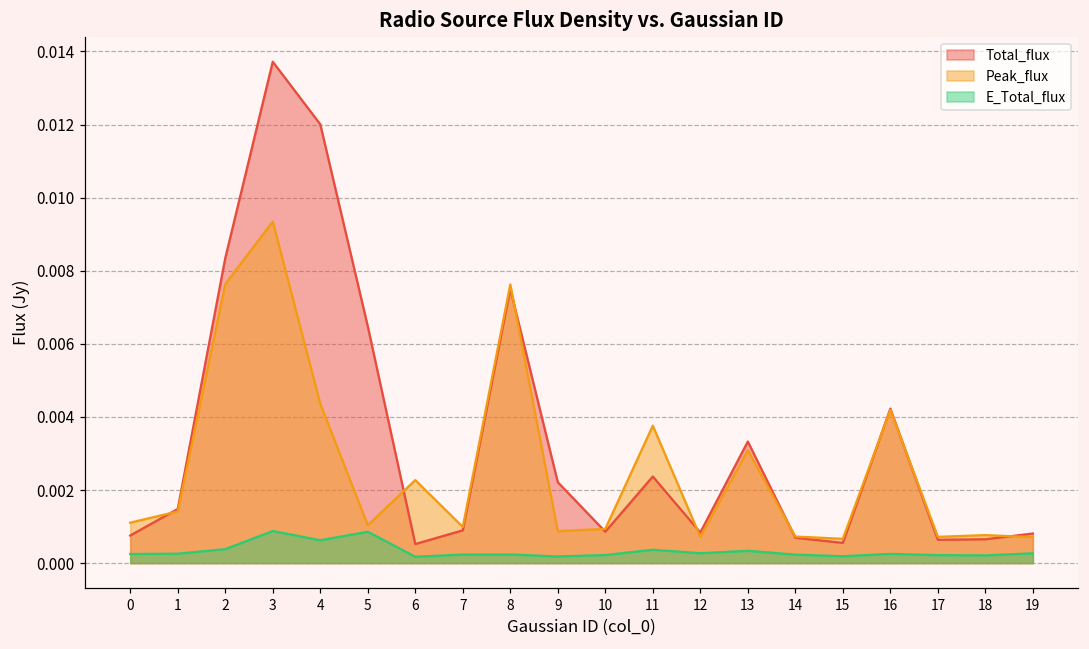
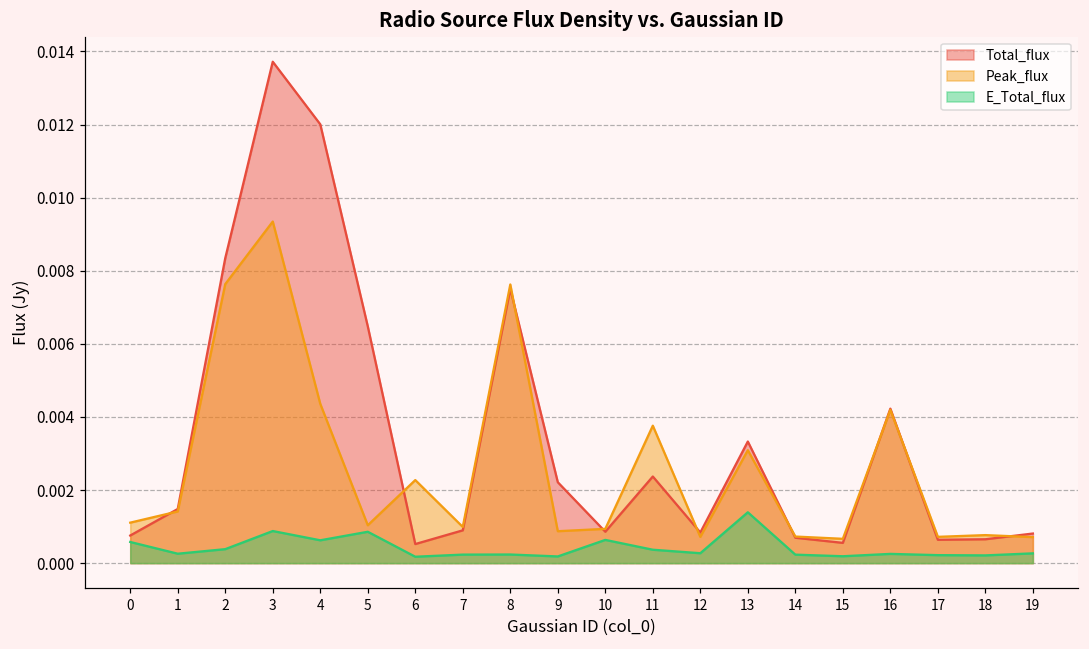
  {
    "Total_flux": {
      "0": 0.0008,
      "2": 0.0083,
      "3": 0.0137,
      "4": 0.0120,
      "5": 0.0065,
      "6": 0.0005,
      "7": 0.0009,
      "8": 0.0075,
      "9": 0.0022,
      "10": 0.0009,
      "11": 0.0024,
      "12": 0.0008,
      "13": 0.0033,
      "15": 0.0006,
      "17": 0.0006,
      "18": 0.0007,
      "19": 0.0008
    },
    "Peak_flux": {
      "0": 0.0011,
      "2": 0.0076,
      "3": 0.0093,
      "4": 0.0044,
      "5": 0.0010,
      "6": 0.0023,
      "7": 0.0010,
      "8": 0.0076,
      "9": 0.0009,
      "10": 0.0009,
      "11": 0.0038,
      "12": 0.0007,
      "13": 0.0031,
      "15": 0.0007,
      "17": 0.0007,
      "18": 0.0008,
      "19": 0.0007
    },
    "E_Total_flux": {
-     "0": 0.0002,
+     "0": 0.0006,
      "1": 0.0003,
      "2": 0.0004,
      "3": 0.0009,
      "4": 0.0006,
      "5": 0.0009,
      "6": 0.0002,
      "7": 0.0002,
      "8": 0.0002,
      "9": 0.0002,
-     "10": 0.0002,
+     "10": 0.0006,
      "11": 0.0004,
      "12": 0.0003,
-     "13": 0.0003,
+     "13": 0.0014,
      "14": 0.0002,
      "15": 0.0002,
      "16": 0.0003,
      "17": 0.0002,
      "18": 0.0002,
      "19": 0.0003
    }
  }
